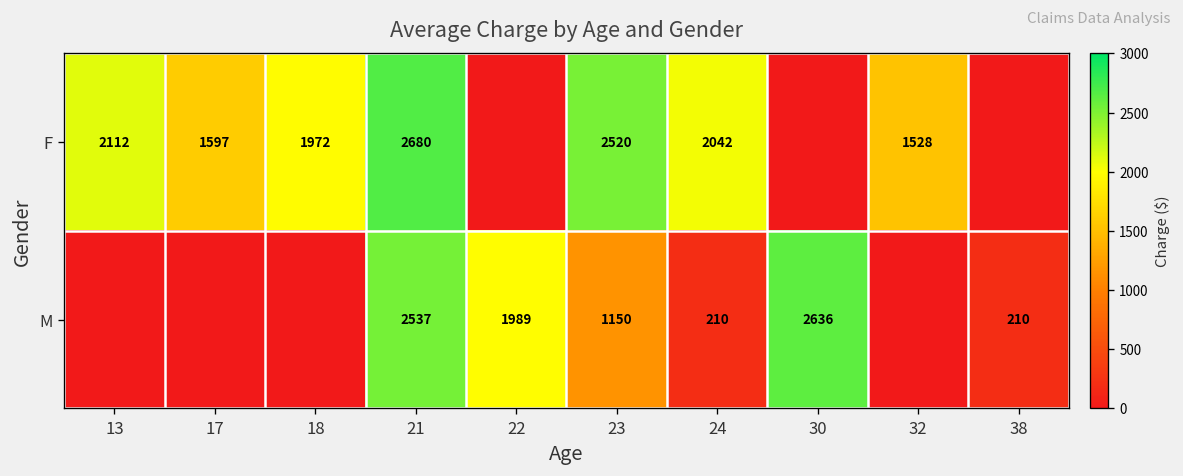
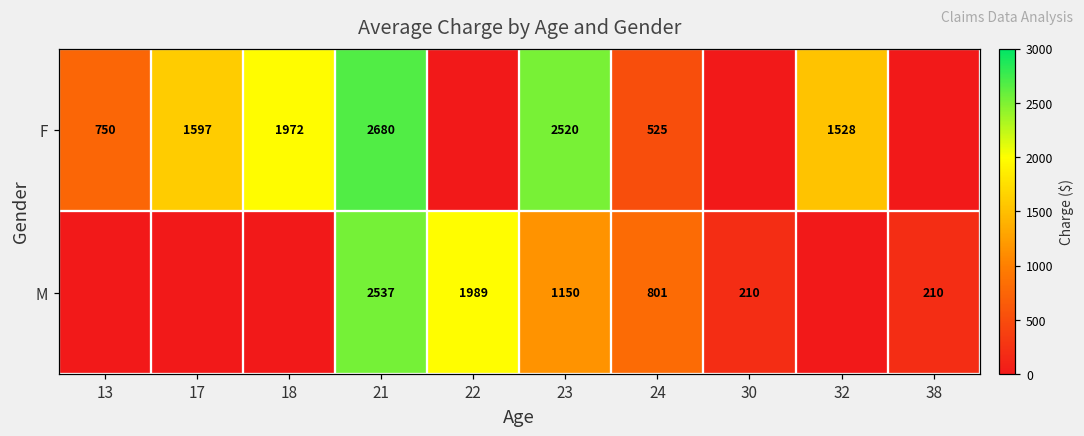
  {
    "F": {
-     "13": 2112,
+     "13": 750,
      "17": 1597,
      "18": 1972,
      "21": 2680,
      "23": 2520,
-     "24": 2042,
+     "24": 525,
      "32": 1528
    },
    "M": {
      "21": 2537,
      "22": 1989,
      "23": 1150,
-     "24": 210,
-     "30": 2636,
+     "24": 801,
+     "30": 210,
      "38": 210
    }
  }
